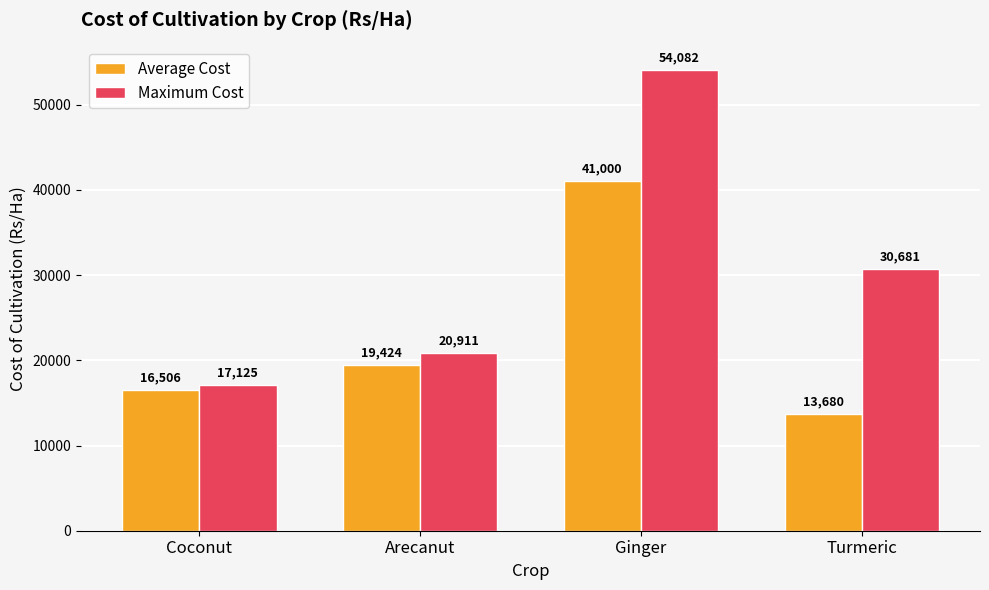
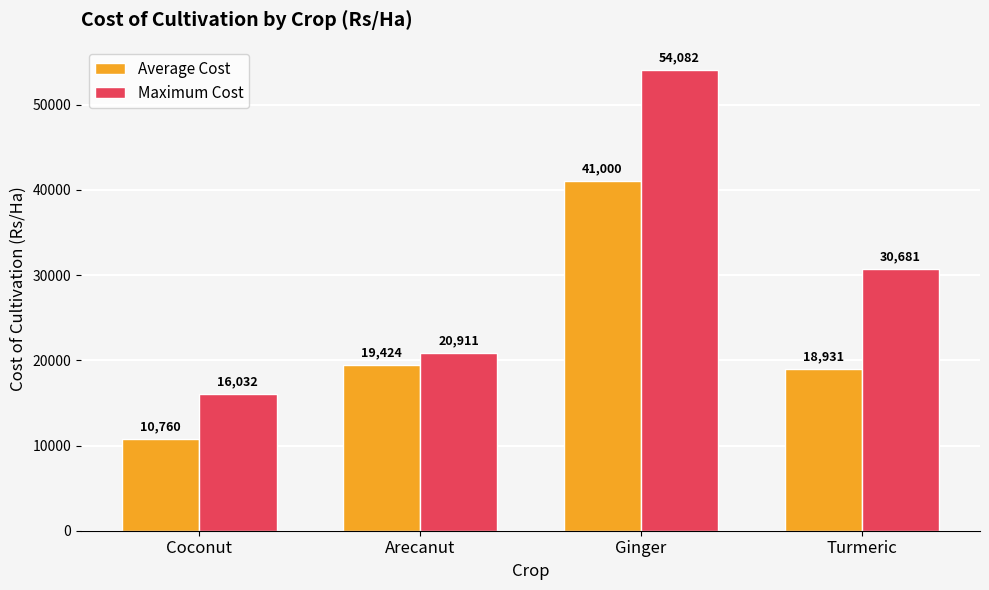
  {
    "Average Cost": {
-     "Coconut": "16,506",
+     "Coconut": "10,760",
      "Arecanut": "19,424",
      "Ginger": "41,000",
-     "Turmeric": "13,680"
+     "Turmeric": "18,931"
    },
    "Maximum Cost": {
-     "Coconut": "17,125",
+     "Coconut": "16,032",
      "Arecanut": "20,911",
      "Ginger": "54,082",
      "Turmeric": "30,681"
    }
  }
